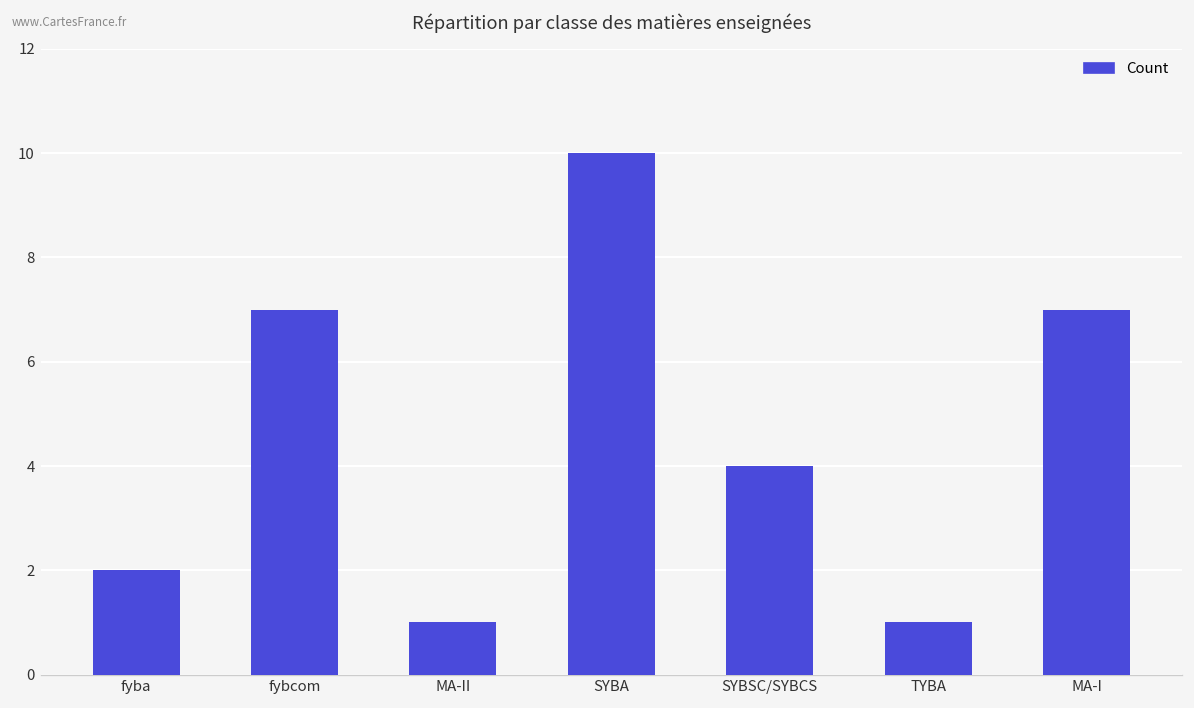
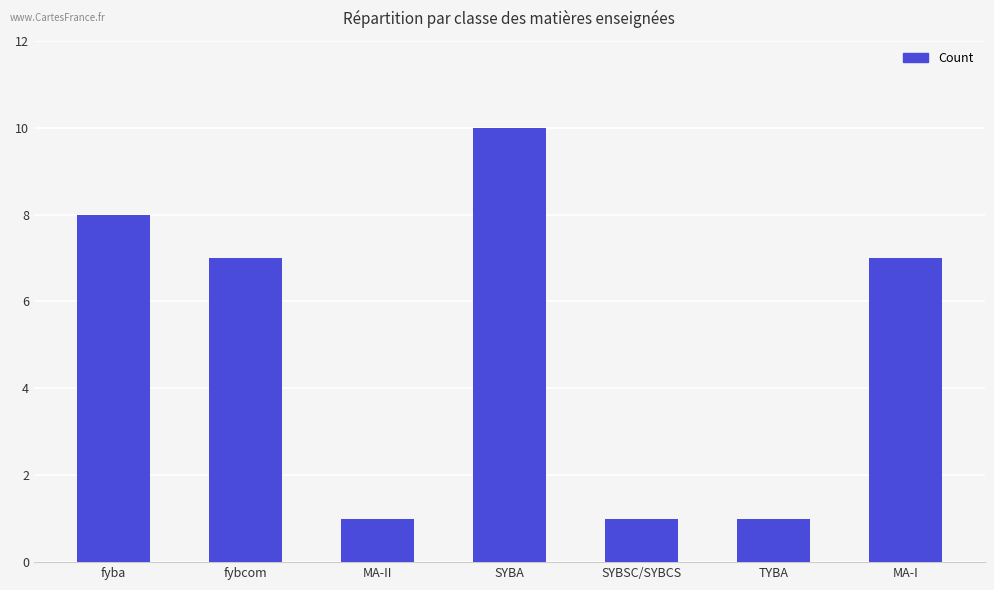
  {
-   "fyba": 2,
+   "fyba": 8,
    "fybcom": 7,
    "MA-II": 1,
    "SYBA": 10,
-   "SYBSC/SYBCS": 4,
+   "SYBSC/SYBCS": 1,
    "TYBA": 1,
    "MA-I": 7
  }
